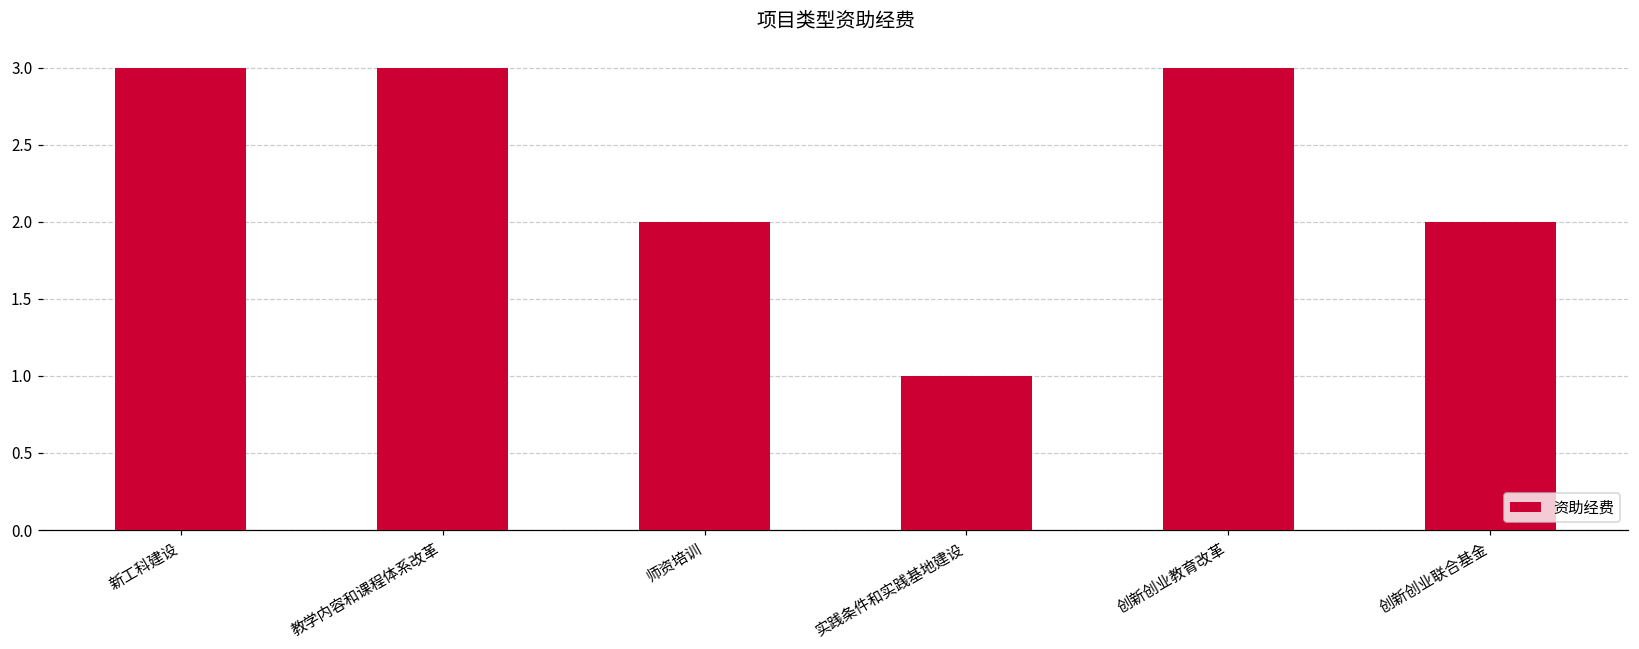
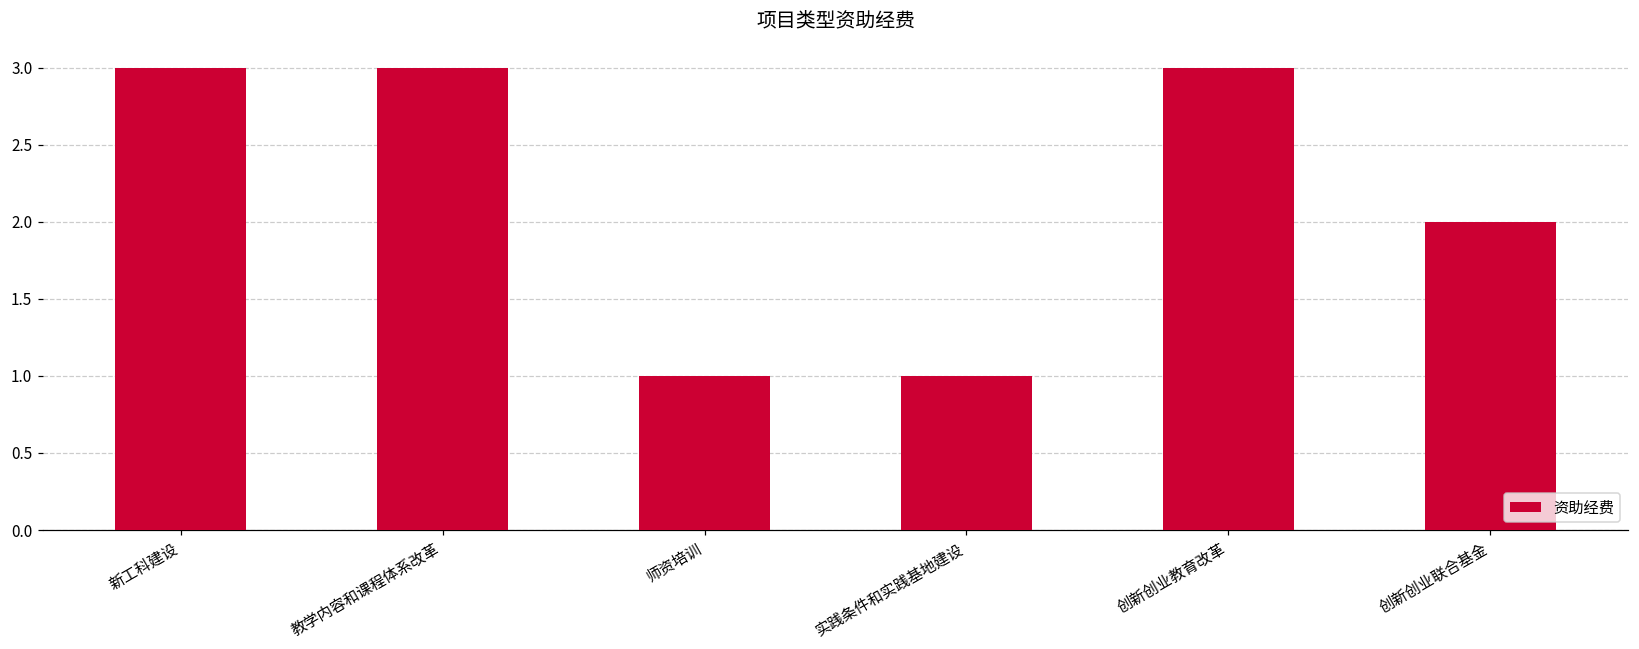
  {
    "新工科建设": 3,
    "教学内容和课程体系改革": 3,
-   "师资培训": 2,
+   "师资培训": 1,
    "实践条件和实践基地建设": 1,
    "创新创业教育改革": 3,
    "创新创业联合基金": 2
  }
